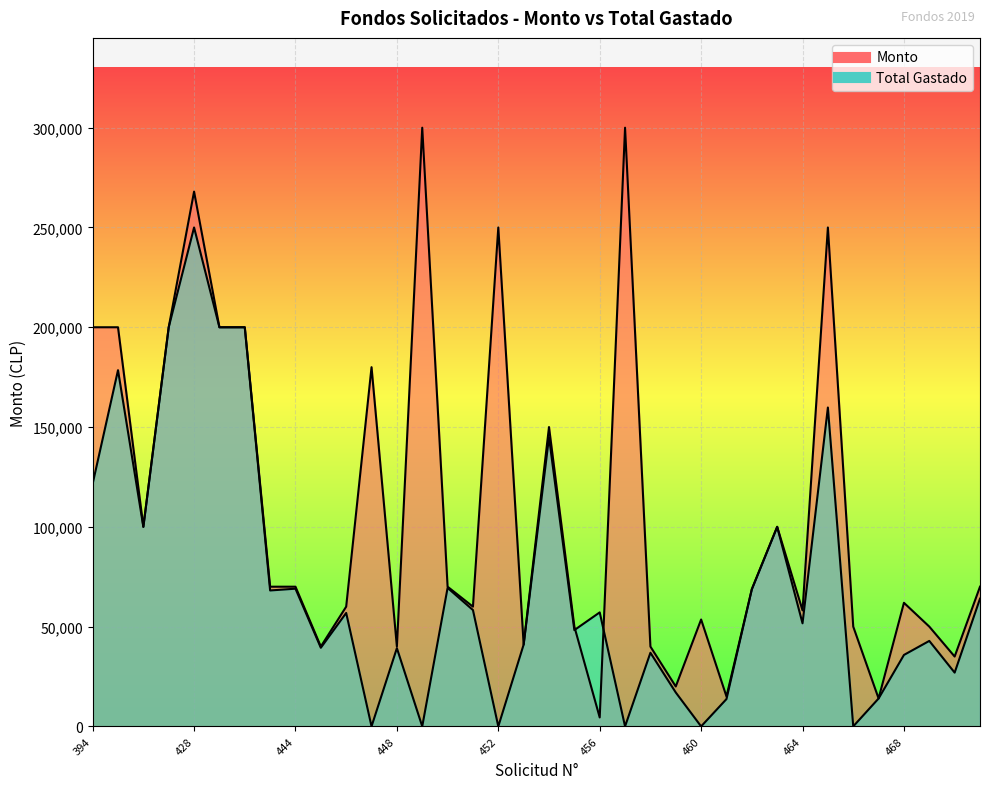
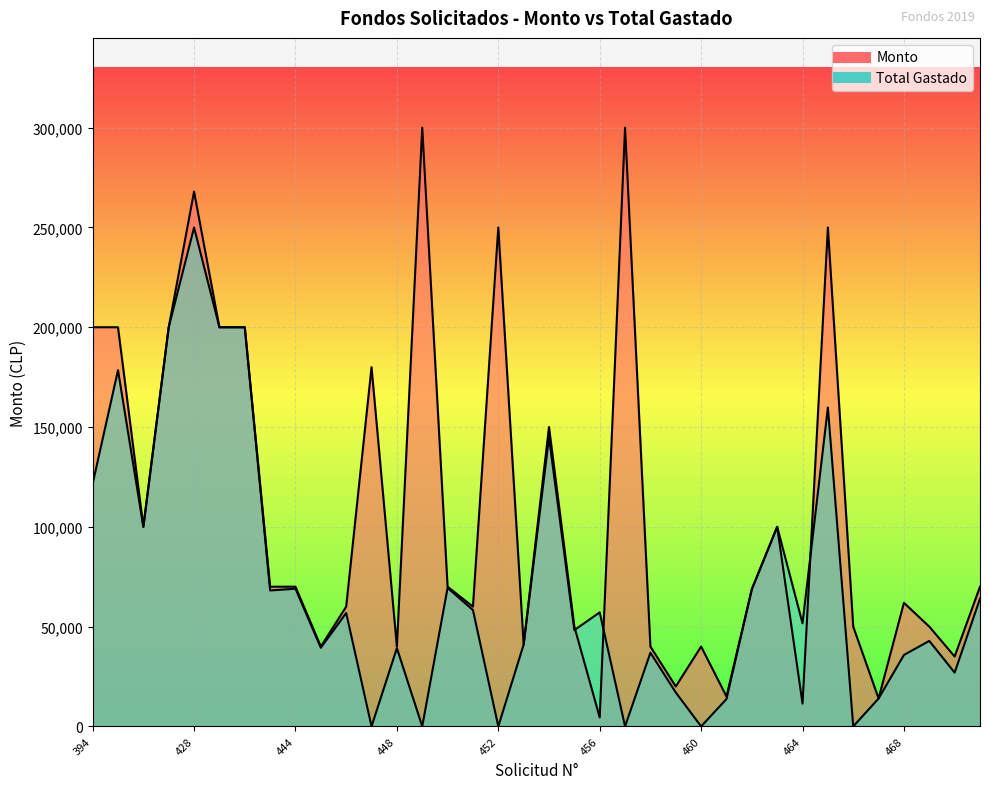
  {
    "Monto": {
      "394": "200,000",
      "428": "268,000",
      "452": "250,000",
      "456": "4,000",
-     "460": "54,000",
-     "464": "58,000",
+     "460": "40,000",
+     "464": "11,000",
      "468": "62,000"
    },
    "Total Gastado": {
      "394": "122,000",
      "428": "250,000",
      "452": "0",
      "456": "57,000",
      "460": "0",
      "464": "52,000",
      "468": "36,000"
    }
  }
